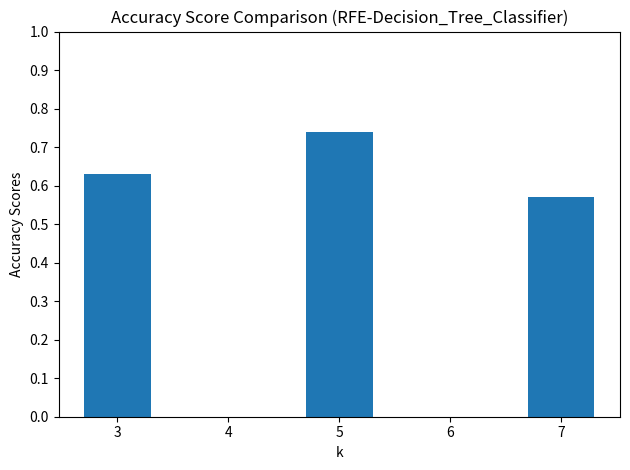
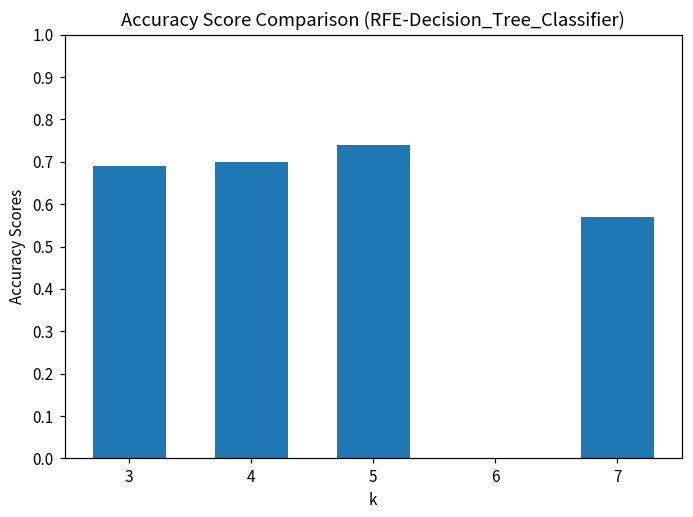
  {
-   "3": 0.63,
-   "4": 0.0,
+   "3": 0.69,
+   "4": 0.7,
    "5": 0.74,
    "6": 0.00,
    "7": 0.57
  }
